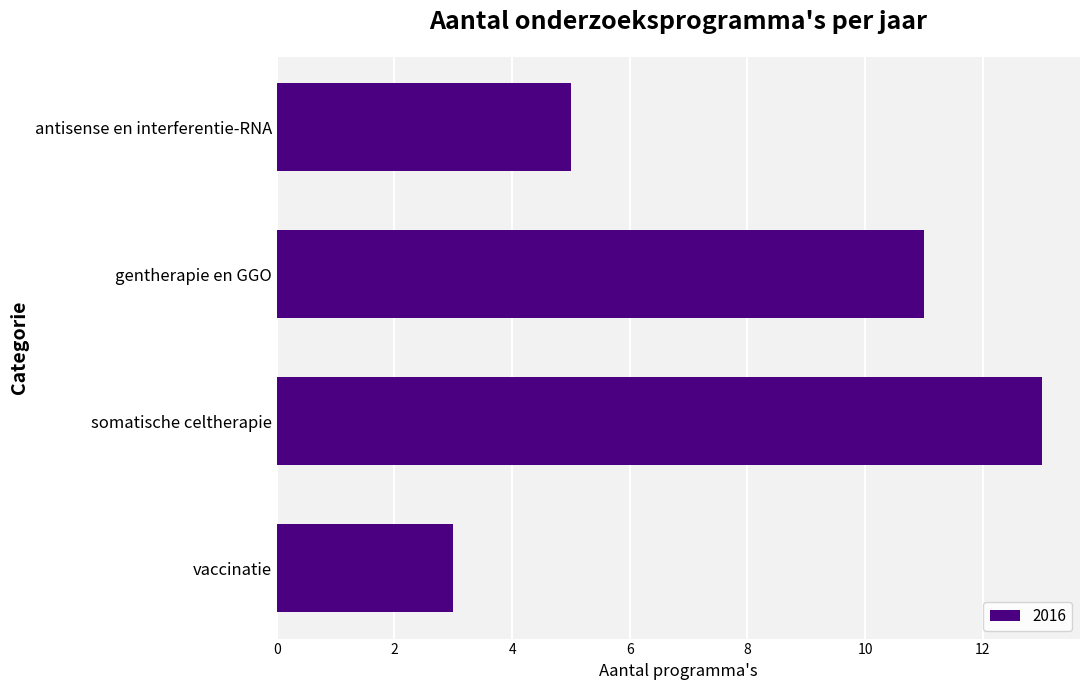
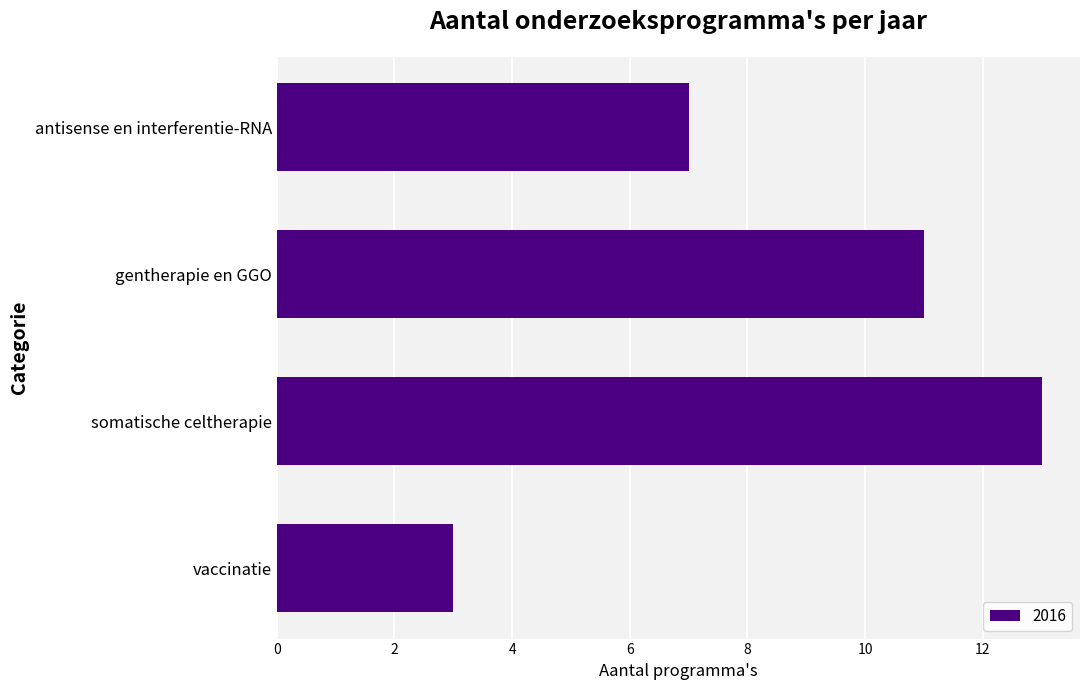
  {
-   "antisense en interferentie-RNA": 5,
+   "antisense en interferentie-RNA": 7,
    "gentherapie en GGO": 11,
    "somatische celtherapie": 13,
    "vaccinatie": 3
  }
